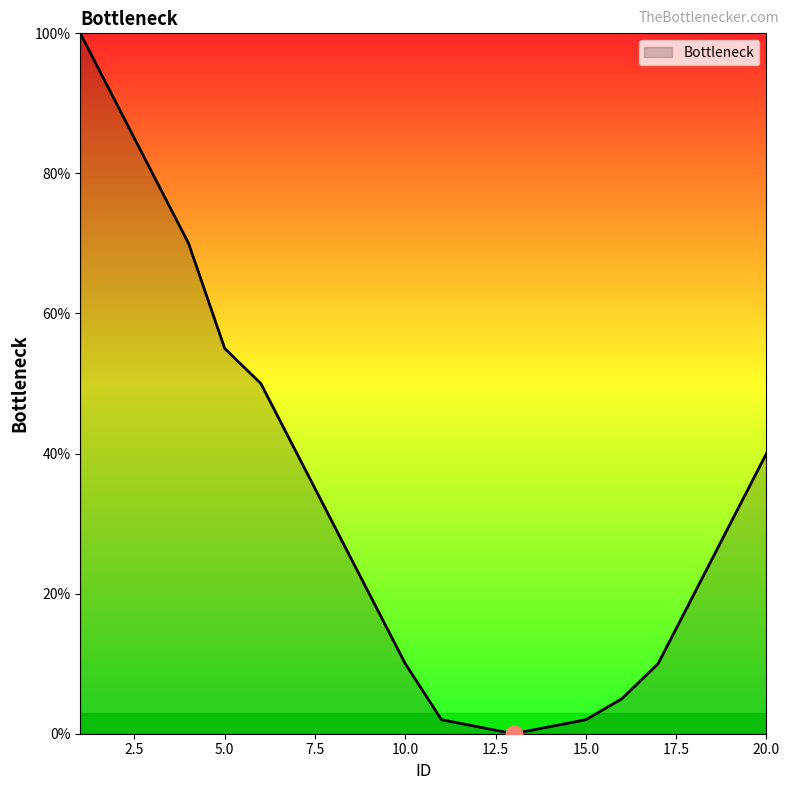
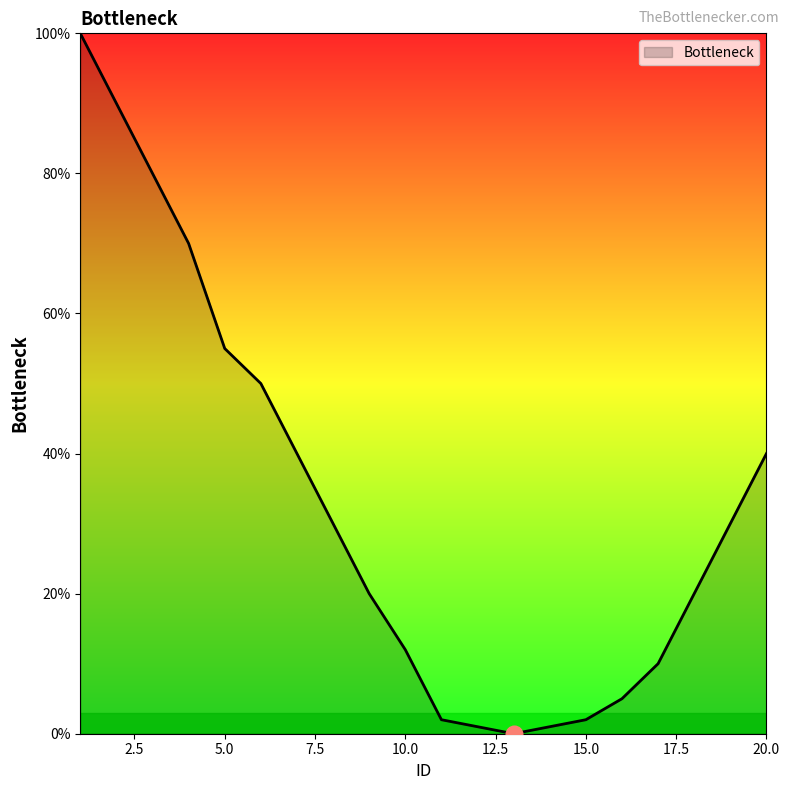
  {
    "Bottleneck": {
      "5.0": "55%",
-     "10.0": "10%",
+     "10.0": "12%",
      "20.0": "40%"
    }
  }
